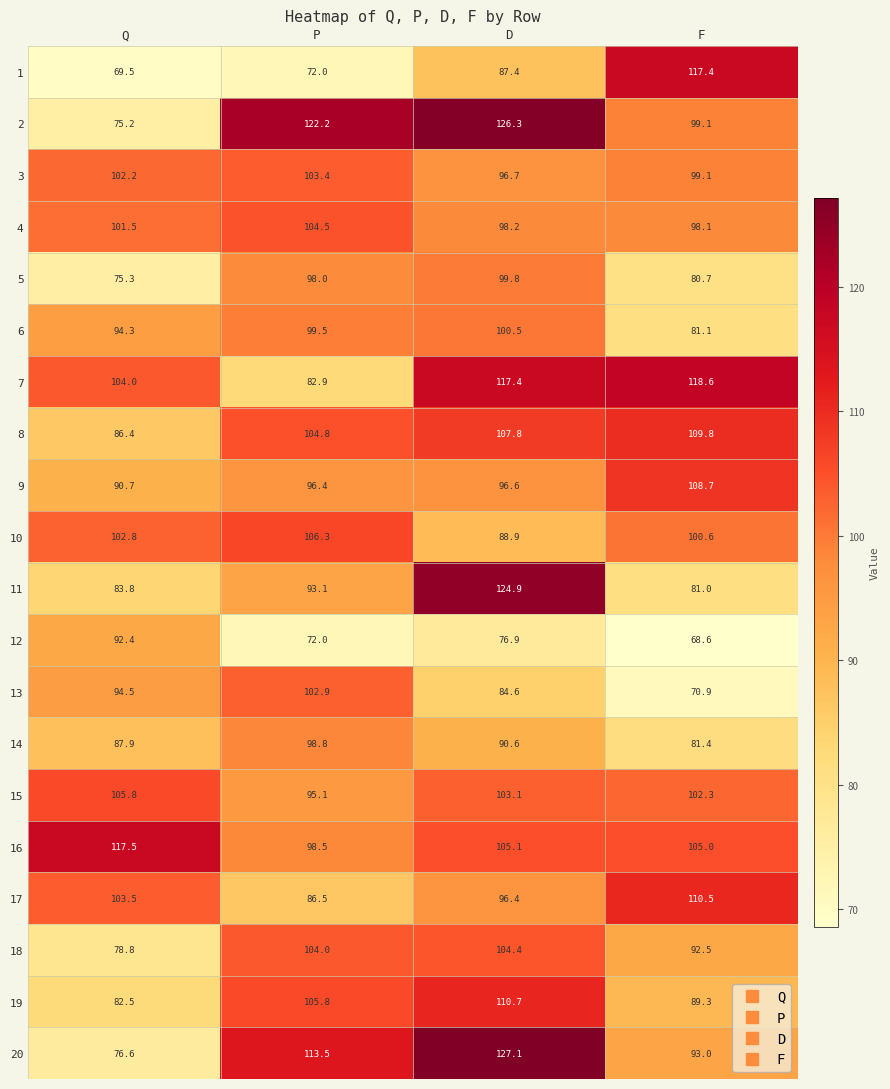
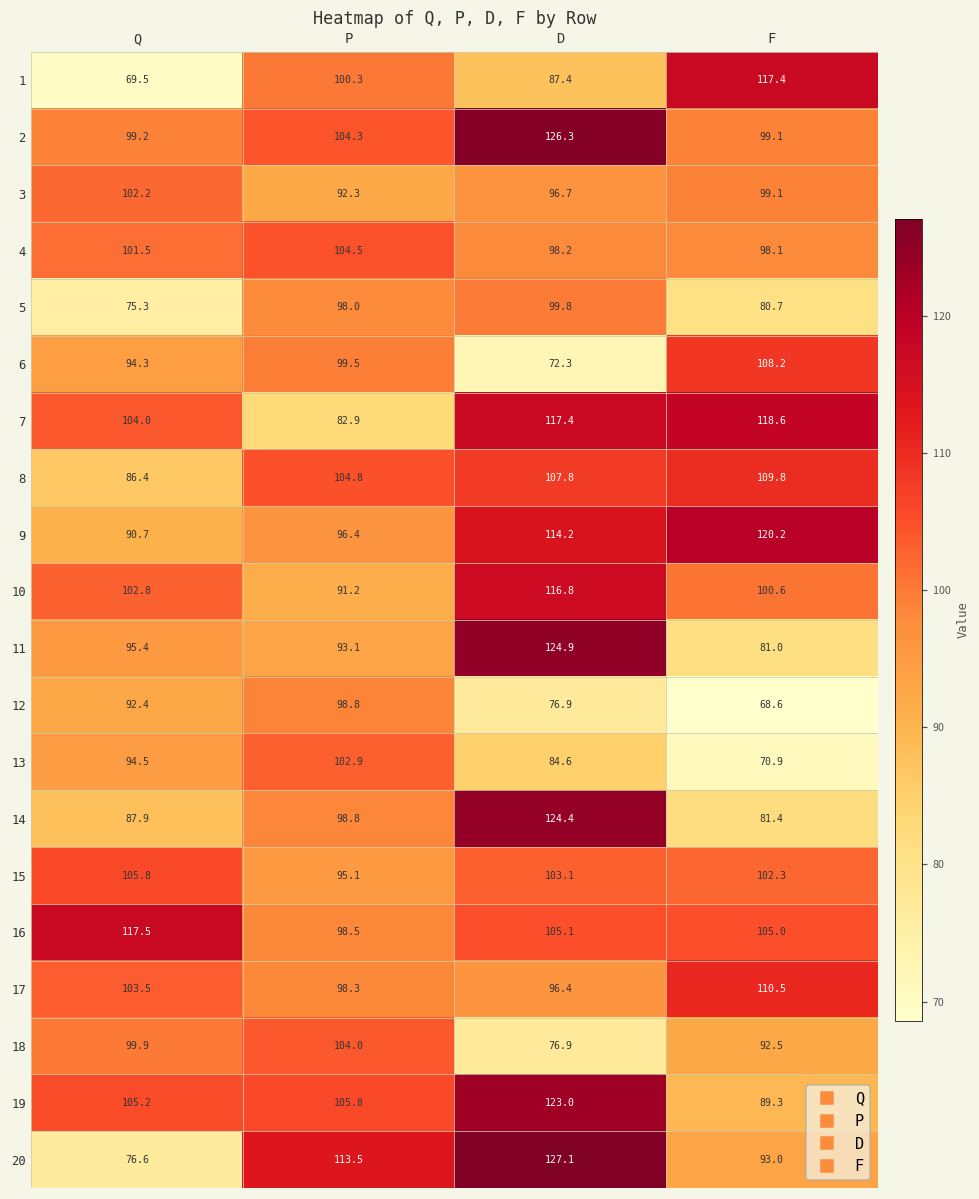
  {
    "1": {
      "Q": 69.5,
-     "P": 72.0,
+     "P": 100.3,
      "D": 87.4,
      "F": 117.4
    },
    "2": {
-     "Q": 75.2,
-     "P": 122.2,
+     "Q": 99.2,
+     "P": 104.3,
      "D": 126.3,
      "F": 99.1
    },
    "3": {
      "Q": 102.2,
-     "P": 103.4,
+     "P": 92.3,
      "D": 96.7,
      "F": 99.1
    },
    "4": {
      "Q": 101.5,
      "P": 104.5,
      "D": 98.2,
      "F": 98.1
    },
    "5": {
      "Q": 75.3,
      "P": 98.0,
      "D": 99.8,
      "F": 80.7
    },
    "6": {
      "Q": 94.3,
      "P": 99.5,
-     "D": 100.5,
-     "F": 81.1
+     "D": 72.3,
+     "F": 108.2
    },
    "7": {
      "Q": 104.0,
      "P": 82.9,
      "D": 117.4,
      "F": 118.6
    },
    "8": {
      "Q": 86.4,
      "P": 104.8,
      "D": 107.8,
      "F": 109.8
    },
    "9": {
      "Q": 90.7,
      "P": 96.4,
-     "D": 96.6,
-     "F": 108.7
+     "D": 114.2,
+     "F": 120.2
    },
    "10": {
      "Q": 102.8,
-     "P": 106.3,
-     "D": 88.9,
+     "P": 91.2,
+     "D": 116.8,
      "F": 100.6
    },
    "11": {
-     "Q": 83.8,
+     "Q": 95.4,
      "P": 93.1,
      "D": 124.9,
      "F": 81.0
    },
    "12": {
      "Q": 92.4,
-     "P": 72.0,
+     "P": 98.8,
      "D": 76.9,
      "F": 68.6
    },
    "13": {
      "Q": 94.5,
      "P": 102.9,
      "D": 84.6,
      "F": 70.9
    },
    "14": {
      "Q": 87.9,
      "P": 98.8,
-     "D": 90.6,
+     "D": 124.4,
      "F": 81.4
    },
    "15": {
      "Q": 105.8,
      "P": 95.1,
      "D": 103.1,
      "F": 102.3
    },
    "16": {
      "Q": 117.5,
      "P": 98.5,
      "D": 105.1,
      "F": 105.0
    },
    "17": {
      "Q": 103.5,
-     "P": 86.5,
+     "P": 98.3,
      "D": 96.4,
      "F": 110.5
    },
    "18": {
-     "Q": 78.8,
+     "Q": 99.9,
      "P": 104.0,
-     "D": 104.4,
+     "D": 76.9,
      "F": 92.5
    },
    "19": {
-     "Q": 82.5,
+     "Q": 105.2,
      "P": 105.8,
-     "D": 110.7,
+     "D": 123.0,
      "F": 89.3
    },
    "20": {
      "Q": 76.6,
      "P": 113.5,
      "D": 127.1,
      "F": 93.0
    }
  }
